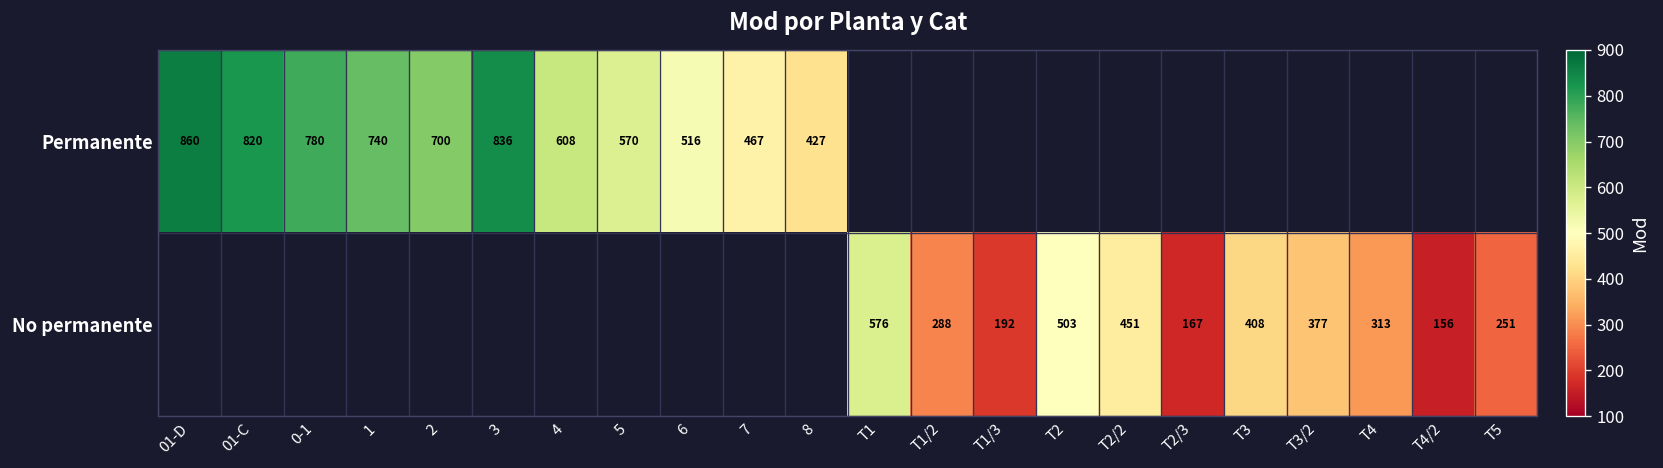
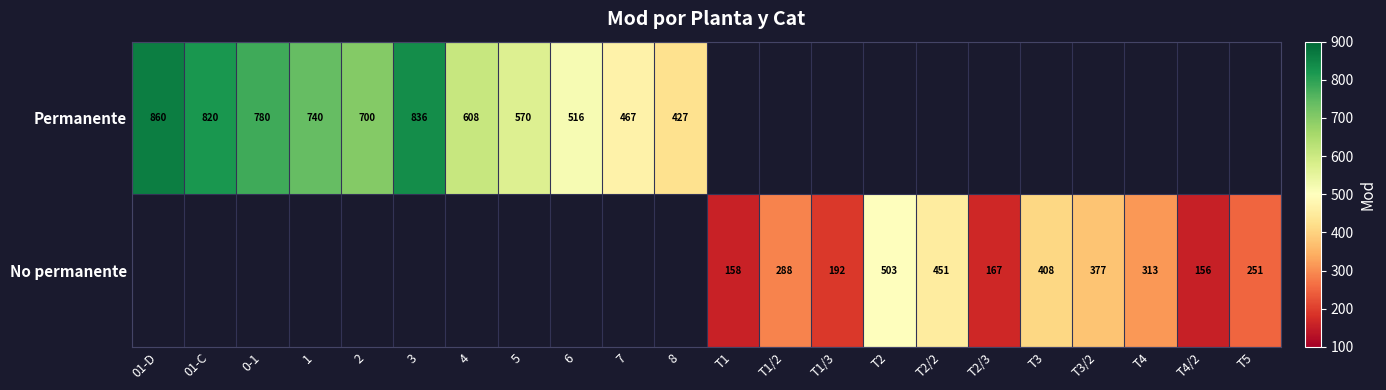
  {
    "Permanente": {
      "01-D": 860,
      "01-C": 820,
      "0-1": 780,
      "1": 740,
      "2": 700,
      "3": 836,
      "4": 608,
      "5": 570,
      "6": 516,
      "7": 467,
      "8": 427
    },
    "No permanente": {
-     "T1": 576,
+     "T1": 158,
      "T1/2": 288,
      "T1/3": 192,
      "T2": 503,
      "T2/2": 451,
      "T2/3": 167,
      "T3": 408,
      "T3/2": 377,
      "T4": 313,
      "T4/2": 156,
      "T5": 251
    }
  }
